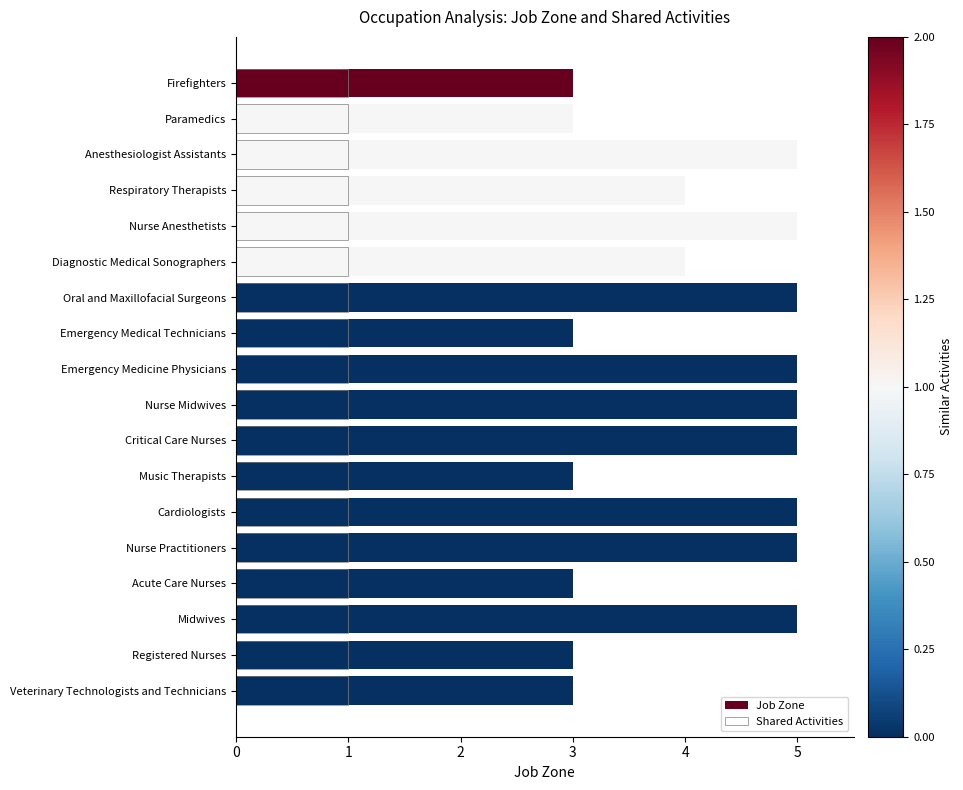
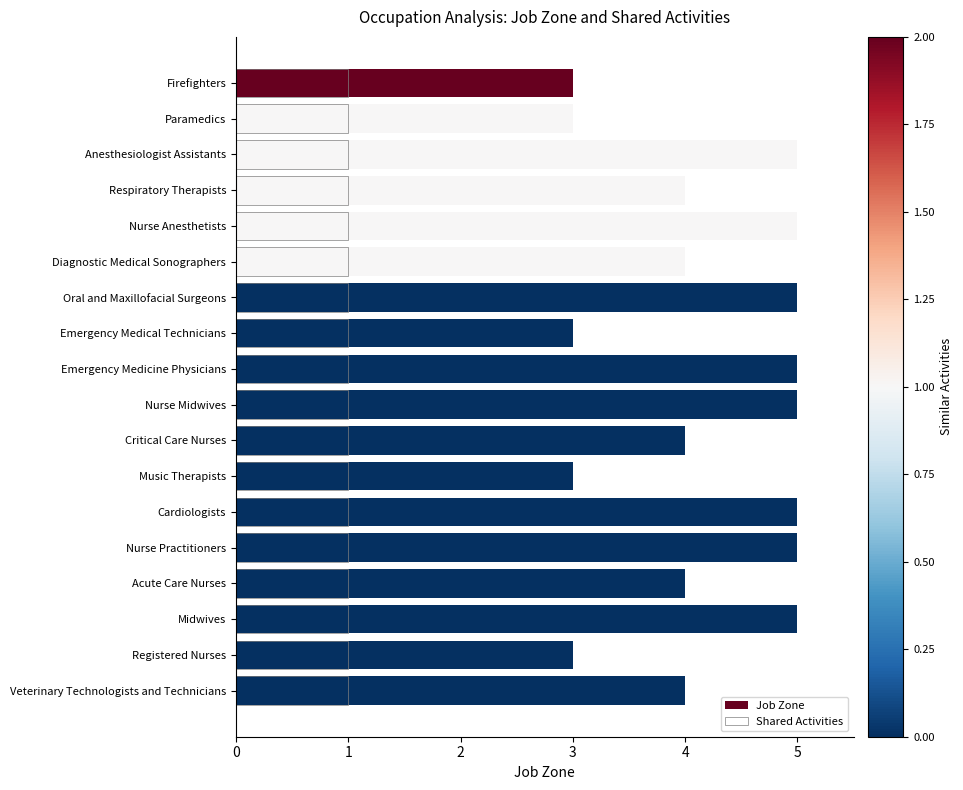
  {
    "Job Zone": {
      "Firefighters": 3,
      "Paramedics": 3,
      "Anesthesiologist Assistants": 5,
      "Respiratory Therapists": 4,
      "Nurse Anesthetists": 5,
      "Diagnostic Medical Sonographers": 4,
      "Oral and Maxillofacial Surgeons": 5,
      "Emergency Medical Technicians": 3,
      "Emergency Medicine Physicians": 5,
      "Nurse Midwives": 5,
-     "Critical Care Nurses": 5,
+     "Critical Care Nurses": 4,
      "Music Therapists": 3,
      "Cardiologists": 5,
      "Nurse Practitioners": 5,
-     "Acute Care Nurses": 3,
+     "Acute Care Nurses": 4,
      "Midwives": 5,
      "Registered Nurses": 3,
-     "Veterinary Technologists and Technicians": 3
+     "Veterinary Technologists and Technicians": 4
    }
  }
